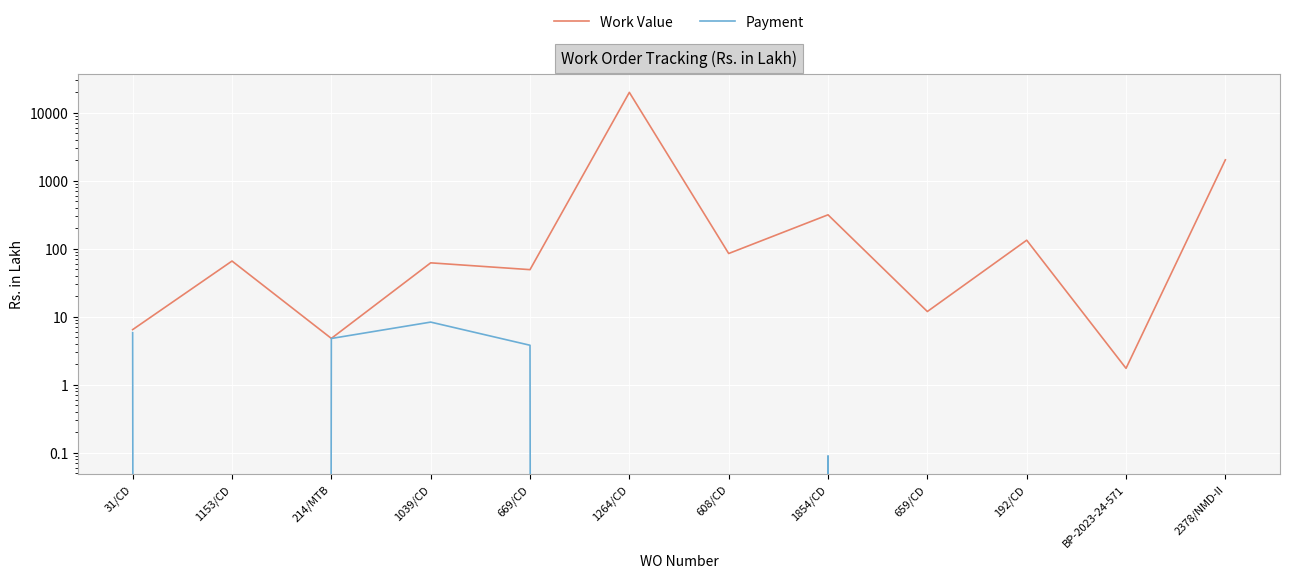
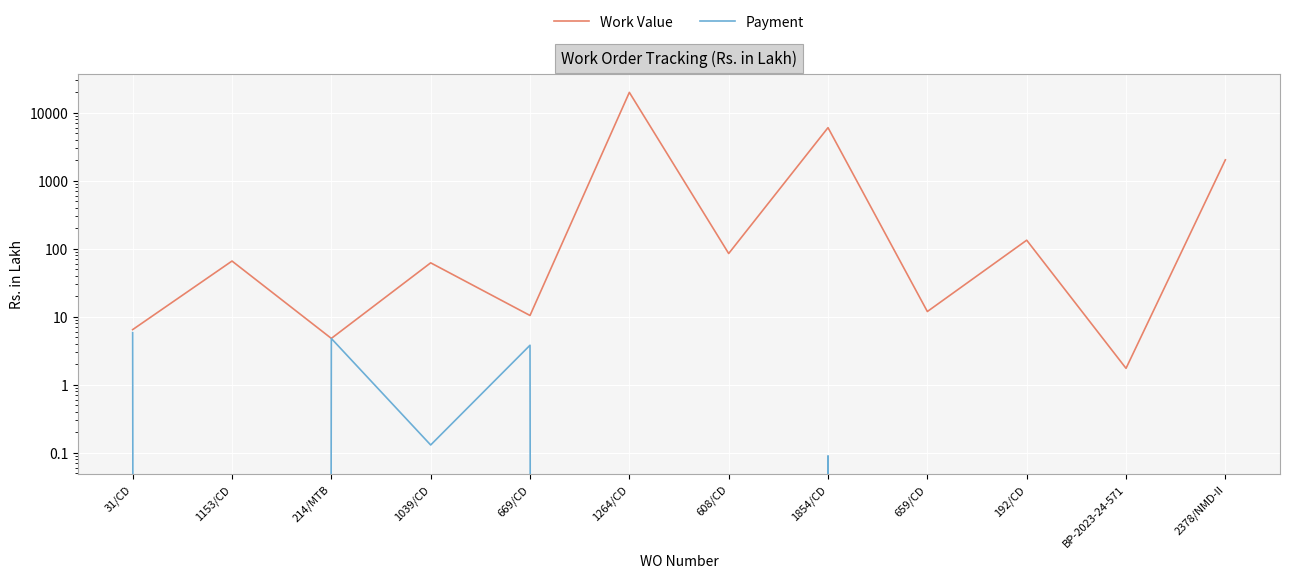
  {
    "Work Value": {
      "31/CD": 6,
      "1153/CD": 70,
      "1039/CD": 60,
-     "669/CD": 50,
+     "669/CD": 10,
      "1264/CD": 20000,
      "608/CD": 80,
-     "1854/CD": 300,
+     "1854/CD": 6000,
      "659/CD": 12,
      "192/CD": 130,
      "BP-2023-24-571": 1.7,
      "2378/NMD-II": 2000
    },
    "Payment": {
      "31/CD": 6,
-     "1039/CD": 8,
+     "1039/CD": 0.13,
      "669/CD": 4,
      "1854/CD": 0.09
    }
  }
